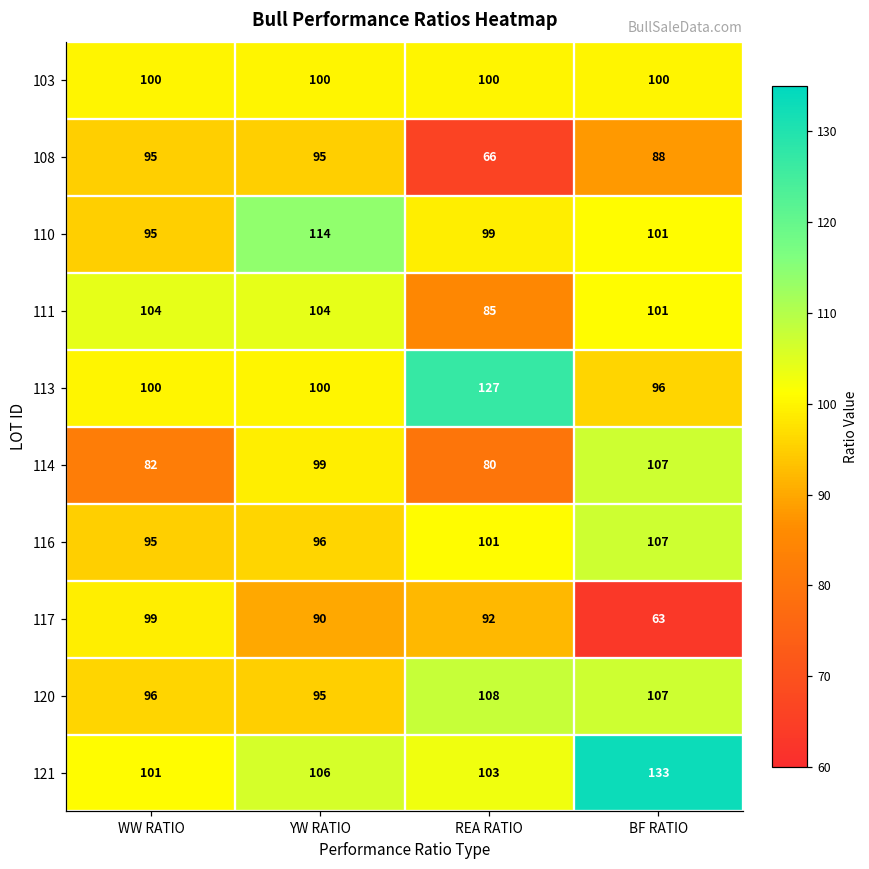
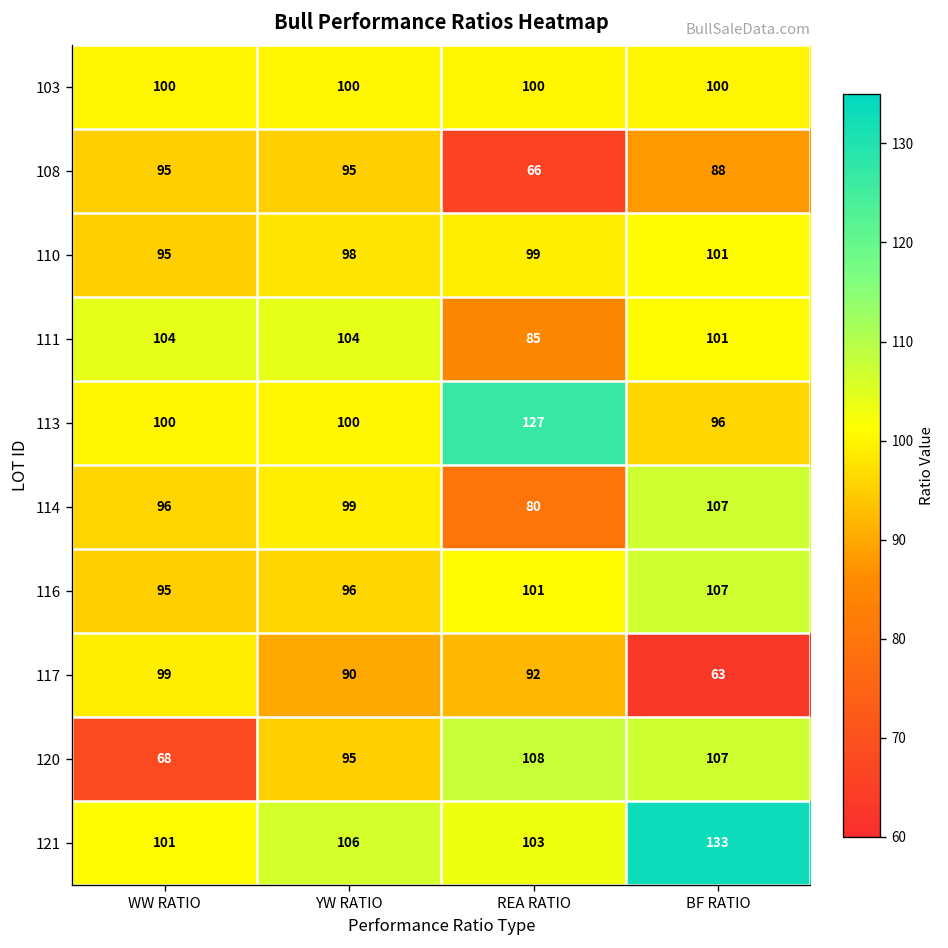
  {
    "103": {
      "WW RATIO": 100,
      "YW RATIO": 100,
      "REA RATIO": 100,
      "BF RATIO": 100
    },
    "108": {
      "WW RATIO": 95,
      "YW RATIO": 95,
      "REA RATIO": 66,
      "BF RATIO": 88
    },
    "110": {
      "WW RATIO": 95,
-     "YW RATIO": 114,
+     "YW RATIO": 98,
      "REA RATIO": 99,
      "BF RATIO": 101
    },
    "111": {
      "WW RATIO": 104,
      "YW RATIO": 104,
      "REA RATIO": 85,
      "BF RATIO": 101
    },
    "113": {
      "WW RATIO": 100,
      "YW RATIO": 100,
      "REA RATIO": 127,
      "BF RATIO": 96
    },
    "114": {
-     "WW RATIO": 82,
+     "WW RATIO": 96,
      "YW RATIO": 99,
      "REA RATIO": 80,
      "BF RATIO": 107
    },
    "116": {
      "WW RATIO": 95,
      "YW RATIO": 96,
      "REA RATIO": 101,
      "BF RATIO": 107
    },
    "117": {
      "WW RATIO": 99,
      "YW RATIO": 90,
      "REA RATIO": 92,
      "BF RATIO": 63
    },
    "120": {
-     "WW RATIO": 96,
+     "WW RATIO": 68,
      "YW RATIO": 95,
      "REA RATIO": 108,
      "BF RATIO": 107
    },
    "121": {
      "WW RATIO": 101,
      "YW RATIO": 106,
      "REA RATIO": 103,
      "BF RATIO": 133
    }
  }
